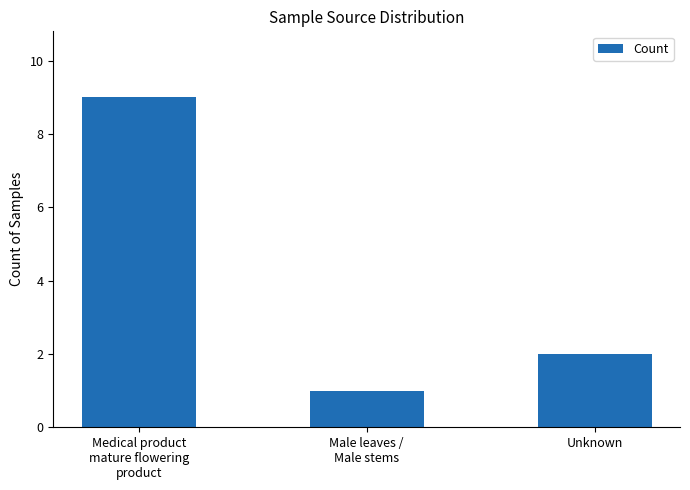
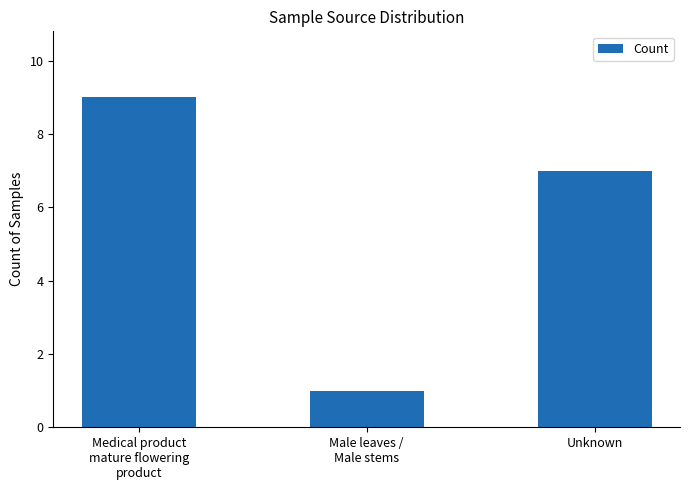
  {
    "Medical product mature flowering product": 9,
    "Male leaves / Male stems": 1,
-   "Unknown": 2
+   "Unknown": 7
  }
